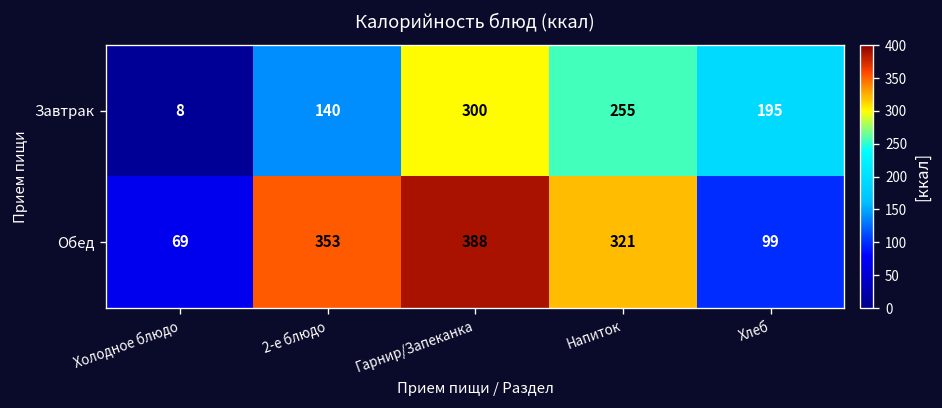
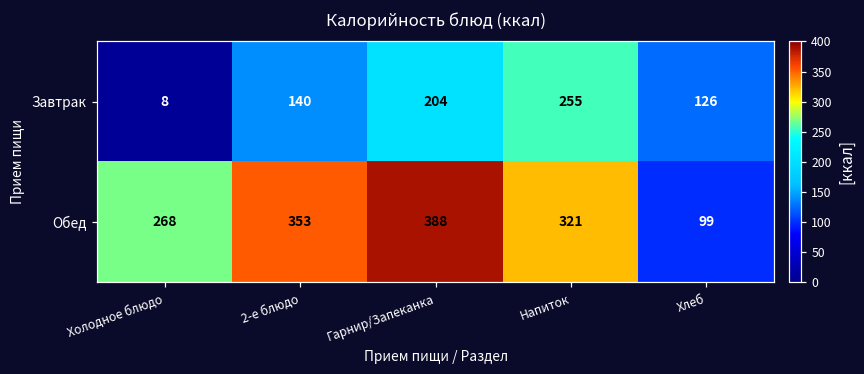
  {
    "Завтрак": {
      "Холодное блюдо": 8,
      "2-е блюдо": 140,
-     "Гарнир/Запеканка": 300,
+     "Гарнир/Запеканка": 204,
      "Напиток": 255,
-     "Хлеб": 195
+     "Хлеб": 126
    },
    "Обед": {
-     "Холодное блюдо": 69,
+     "Холодное блюдо": 268,
      "2-е блюдо": 353,
      "Гарнир/Запеканка": 388,
      "Напиток": 321,
      "Хлеб": 99
    }
  }
